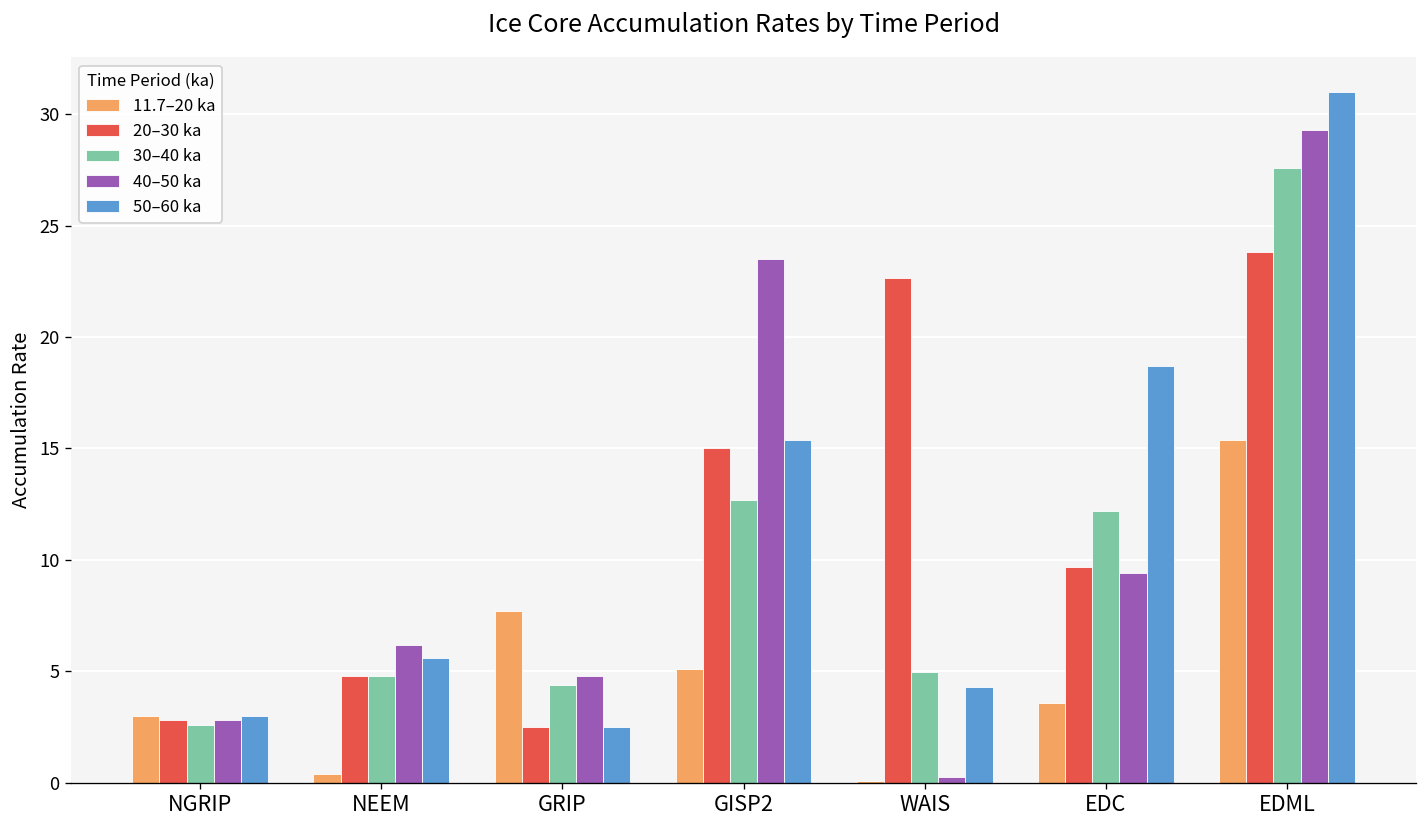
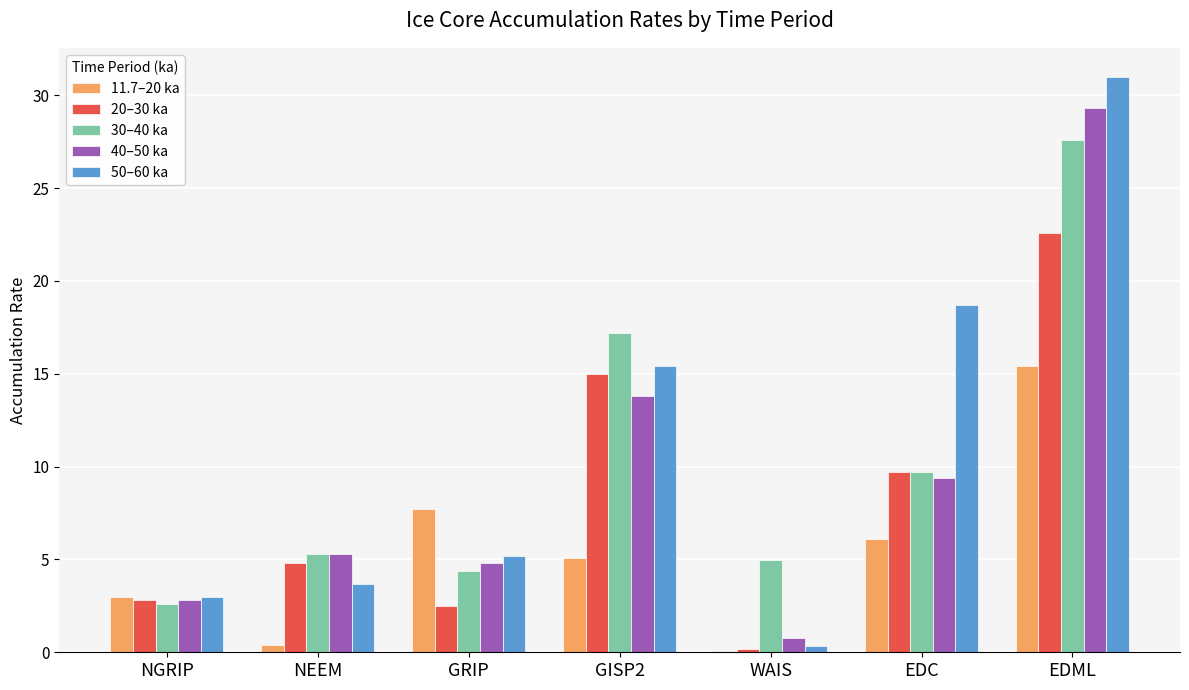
  {
    "11.7–20 ka": {
      "NGRIP": 3.0,
      "NEEM": 0.4,
      "GRIP": 7.7,
      "GISP2": 5.1,
-     "EDC": 3.6,
+     "EDC": 6.1,
      "EDML": 15.4
    },
    "20–30 ka": {
      "NGRIP": 2.8,
      "NEEM": 4.8,
      "GRIP": 2.5,
      "GISP2": 15.0,
-     "WAIS": 22.6,
+     "WAIS": 0.2,
      "EDC": 9.7,
-     "EDML": 23.8
+     "EDML": 22.6
    },
    "30–40 ka": {
      "NGRIP": 2.6,
-     "NEEM": 4.8,
+     "NEEM": 5.3,
      "GRIP": 4.4,
-     "GISP2": 12.7,
+     "GISP2": 17.2,
      "WAIS": 5.0,
-     "EDC": 12.2,
+     "EDC": 9.7,
      "EDML": 27.6
    },
    "40–50 ka": {
      "NGRIP": 2.8,
-     "NEEM": 6.2,
+     "NEEM": 5.3,
      "GRIP": 4.8,
-     "GISP2": 23.5,
-     "WAIS": 0.3,
+     "GISP2": 13.8,
+     "WAIS": 0.8,
      "EDC": 9.4,
      "EDML": 29.3
    },
    "50–60 ka": {
      "NGRIP": 3.0,
-     "NEEM": 5.6,
-     "GRIP": 2.5,
+     "NEEM": 3.7,
+     "GRIP": 5.2,
      "GISP2": 15.4,
-     "WAIS": 4.3,
+     "WAIS": 0.4,
      "EDC": 18.7,
      "EDML": 31.0
    }
  }
